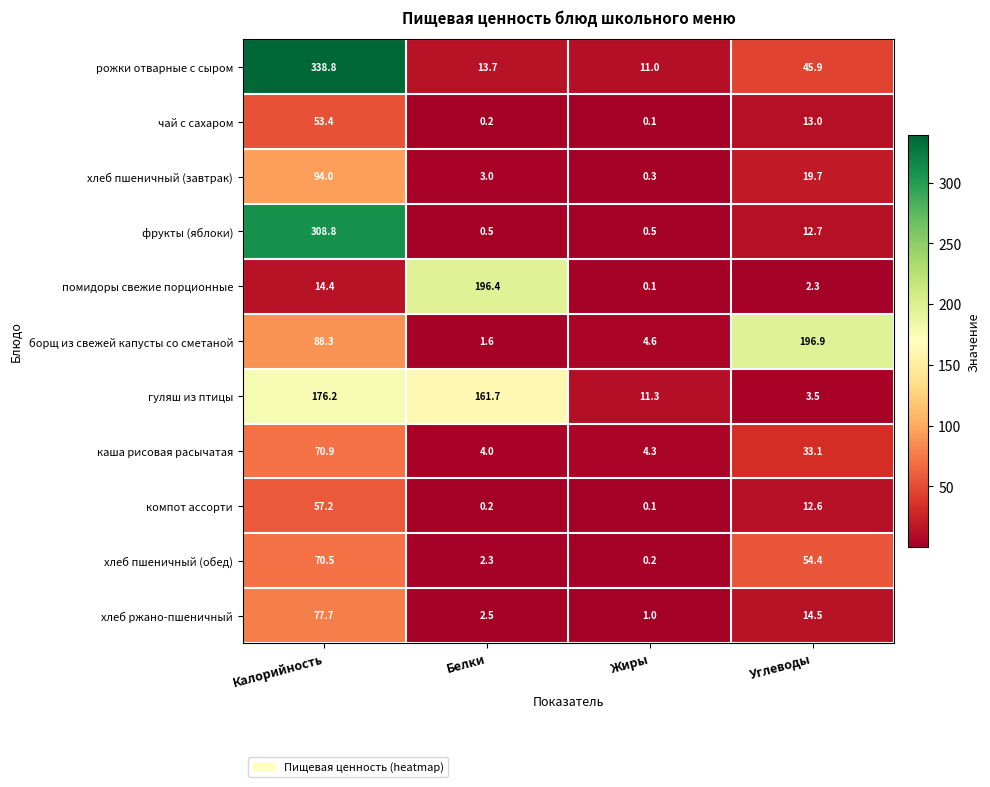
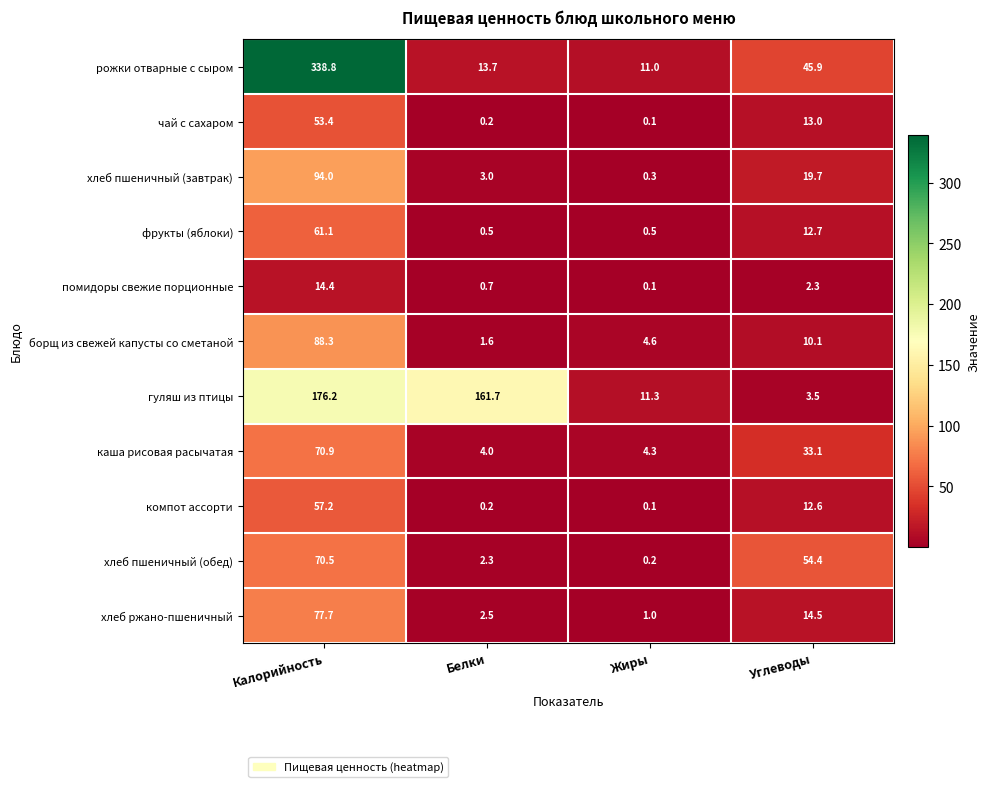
  {
    "рожки отварные с сыром": {
      "Калорийность": 338.8,
      "Белки": 13.7,
      "Жиры": 11.0,
      "Углеводы": 45.9
    },
    "чай с сахаром": {
      "Калорийность": 53.4,
      "Белки": 0.2,
      "Жиры": 0.1,
      "Углеводы": 13.0
    },
    "хлеб пшеничный (завтрак)": {
      "Калорийность": 94.0,
      "Белки": 3.0,
      "Жиры": 0.3,
      "Углеводы": 19.7
    },
    "фрукты (яблоки)": {
-     "Калорийность": 308.8,
+     "Калорийность": 61.1,
      "Белки": 0.5,
      "Жиры": 0.5,
      "Углеводы": 12.7
    },
    "помидоры свежие порционные": {
      "Калорийность": 14.4,
-     "Белки": 196.4,
+     "Белки": 0.7,
      "Жиры": 0.1,
      "Углеводы": 2.3
    },
    "борщ из свежей капусты со сметаной": {
      "Калорийность": 88.3,
      "Белки": 1.6,
      "Жиры": 4.6,
-     "Углеводы": 196.9
+     "Углеводы": 10.1
    },
    "гуляш из птицы": {
      "Калорийность": 176.2,
      "Белки": 161.7,
      "Жиры": 11.3,
      "Углеводы": 3.5
    },
    "каша рисовая расычатая": {
      "Калорийность": 70.9,
      "Белки": 4.0,
      "Жиры": 4.3,
      "Углеводы": 33.1
    },
    "компот ассорти": {
      "Калорийность": 57.2,
      "Белки": 0.2,
      "Жиры": 0.1,
      "Углеводы": 12.6
    },
    "хлеб пшеничный (обед)": {
      "Калорийность": 70.5,
      "Белки": 2.3,
      "Жиры": 0.2,
      "Углеводы": 54.4
    },
    "хлеб ржано-пшеничный": {
      "Калорийность": 77.7,
      "Белки": 2.5,
      "Жиры": 1.0,
      "Углеводы": 14.5
    }
  }
